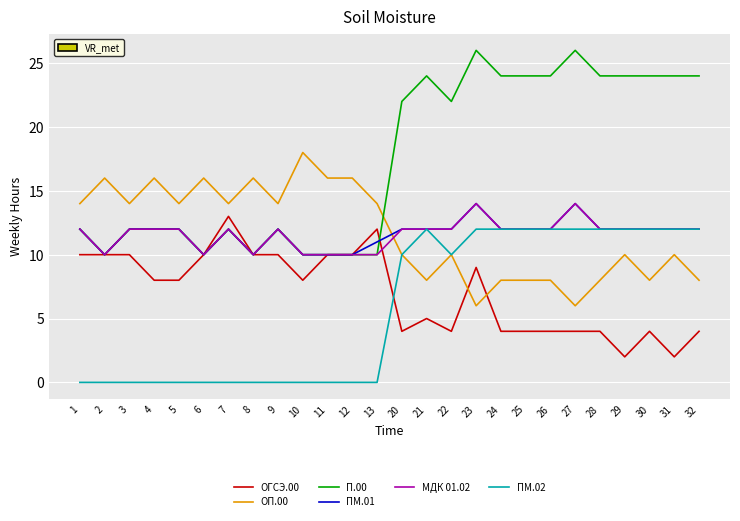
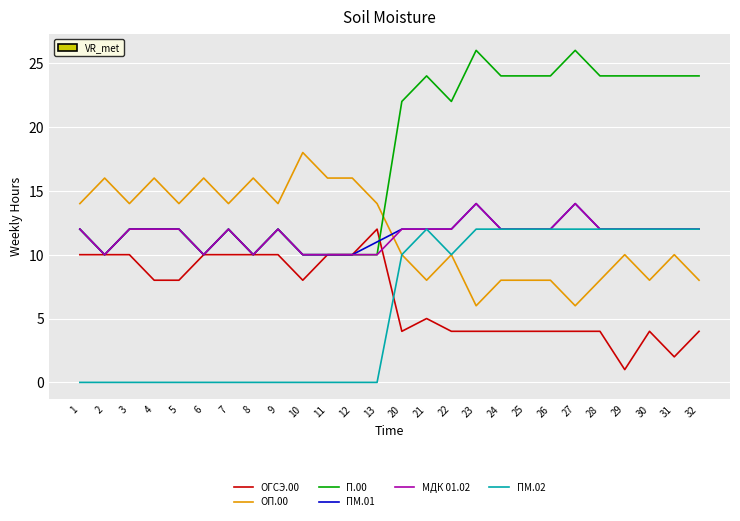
  {
    "ОГСЭ.00": {
      "1": 10,
      "3": 10,
      "4": 8,
      "5": 8,
-     "7": 13,
+     "7": 10,
      "9": 10,
      "10": 8,
      "13": 12,
      "20": 4,
      "21": 5,
      "22": 4,
-     "23": 9,
+     "23": 4,
      "24": 4,
      "25": 4,
      "26": 4,
      "27": 4,
      "28": 4,
-     "29": 2,
+     "29": 1,
      "30": 4,
      "31": 2,
      "32": 4
    },
    "ОП.00": {
      "1": 14,
      "2": 16,
      "3": 14,
      "4": 16,
      "5": 14,
      "6": 16,
      "7": 14,
      "8": 16,
      "9": 14,
      "10": 18,
      "11": 16,
      "12": 16,
      "13": 14,
      "21": 8,
      "23": 6,
      "24": 8,
      "25": 8,
      "26": 8,
      "27": 6,
      "28": 8,
      "29": 10,
      "30": 8,
      "31": 10,
      "32": 8
    },
    "П.00": {
      "20": 22,
      "21": 24,
      "22": 22,
      "23": 26,
      "24": 24,
      "25": 24,
      "26": 24,
      "27": 26,
      "28": 24,
      "29": 24,
      "30": 24,
      "31": 24,
      "32": 24
    },
    "ПМ.01": {
      "13": 11
    },
    "ПМ.02": {
      "1": 0,
      "2": 0,
      "3": 0,
      "4": 0,
      "5": 0,
      "6": 0,
      "7": 0,
      "8": 0,
      "9": 0,
      "10": 0,
      "11": 0,
      "12": 0,
      "13": 0,
      "23": 12,
      "27": 12
    }
  }
